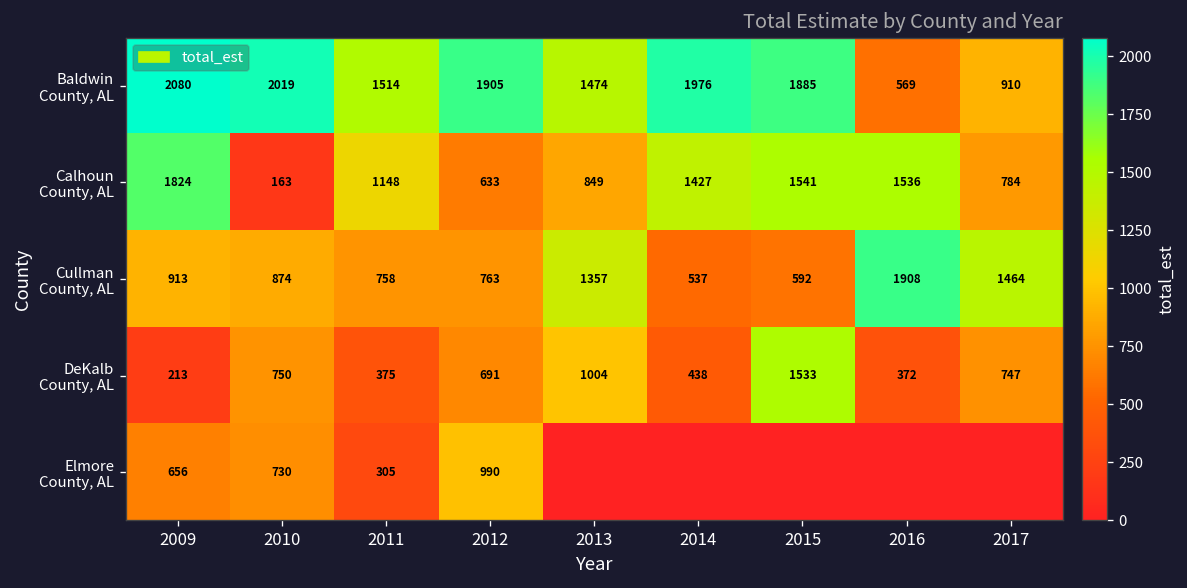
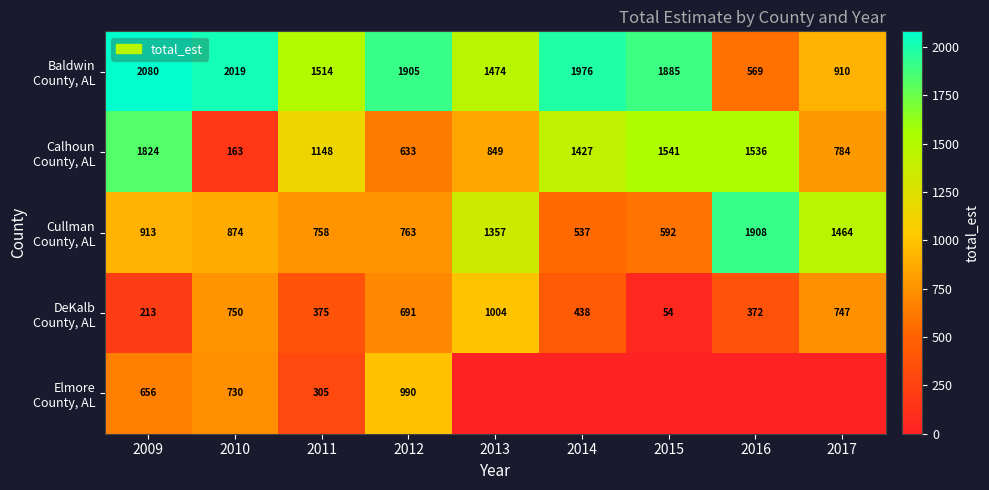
  {
    "Baldwin County, AL": {
      "2009": 2080,
      "2010": 2019,
      "2011": 1514,
      "2012": 1905,
      "2013": 1474,
      "2014": 1976,
      "2015": 1885,
      "2016": 569,
      "2017": 910
    },
    "Calhoun County, AL": {
      "2009": 1824,
      "2010": 163,
      "2011": 1148,
      "2012": 633,
      "2013": 849,
      "2014": 1427,
      "2015": 1541,
      "2016": 1536,
      "2017": 784
    },
    "Cullman County, AL": {
      "2009": 913,
      "2010": 874,
      "2011": 758,
      "2012": 763,
      "2013": 1357,
      "2014": 537,
      "2015": 592,
      "2016": 1908,
      "2017": 1464
    },
    "DeKalb County, AL": {
      "2009": 213,
      "2010": 750,
      "2011": 375,
      "2012": 691,
      "2013": 1004,
      "2014": 438,
-     "2015": 1533,
+     "2015": 54,
      "2016": 372,
      "2017": 747
    },
    "Elmore County, AL": {
      "2009": 656,
      "2010": 730,
      "2011": 305,
      "2012": 990
    }
  }
